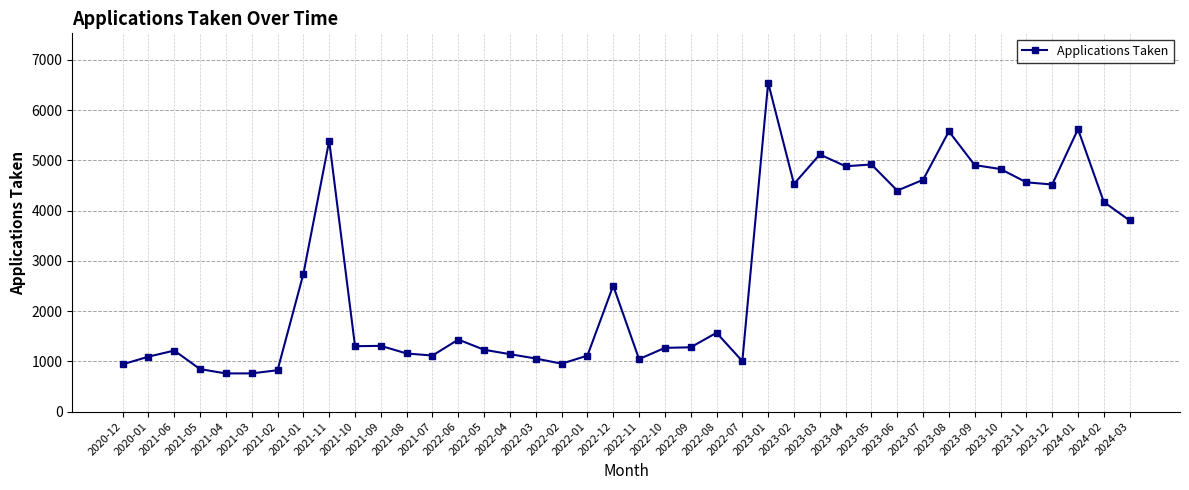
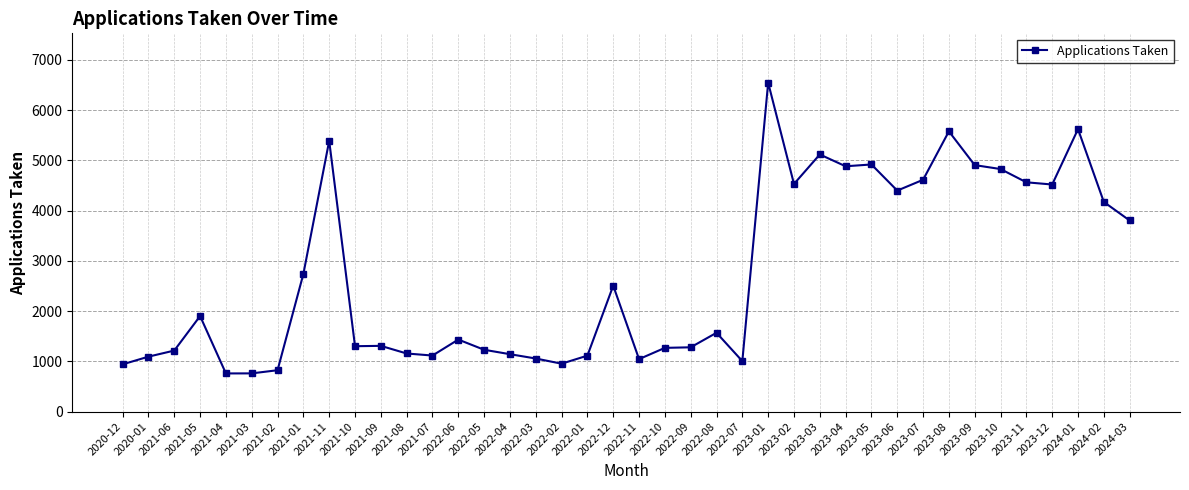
  {
    "2020-12": 900,
    "2020-01": 1100,
    "2021-06": 1200,
-   "2021-05": 800,
+   "2021-05": 1900,
    "2021-04": 800,
    "2021-03": 800,
    "2021-02": 800,
    "2021-01": 2700,
    "2021-11": 5400,
    "2021-10": 1300,
    "2021-09": 1300,
    "2021-08": 1200,
    "2021-07": 1100,
    "2022-06": 1400,
    "2022-05": 1200,
    "2022-04": 1100,
    "2022-03": 1100,
    "2022-02": 1000,
    "2022-01": 1100,
    "2022-12": 2500,
    "2022-11": 1000,
    "2022-10": 1300,
    "2022-09": 1300,
    "2022-08": 1600,
    "2022-07": 1000,
    "2023-01": 6500,
    "2023-02": 4500,
    "2023-03": 5100,
    "2023-04": 4900,
    "2023-05": 4900,
    "2023-06": 4400,
    "2023-07": 4600,
    "2023-08": 5600,
    "2023-09": 4900,
    "2023-10": 4800,
    "2023-11": 4600,
    "2023-12": 4500,
    "2024-01": 5600,
    "2024-02": 4200,
    "2024-03": 3800
  }
